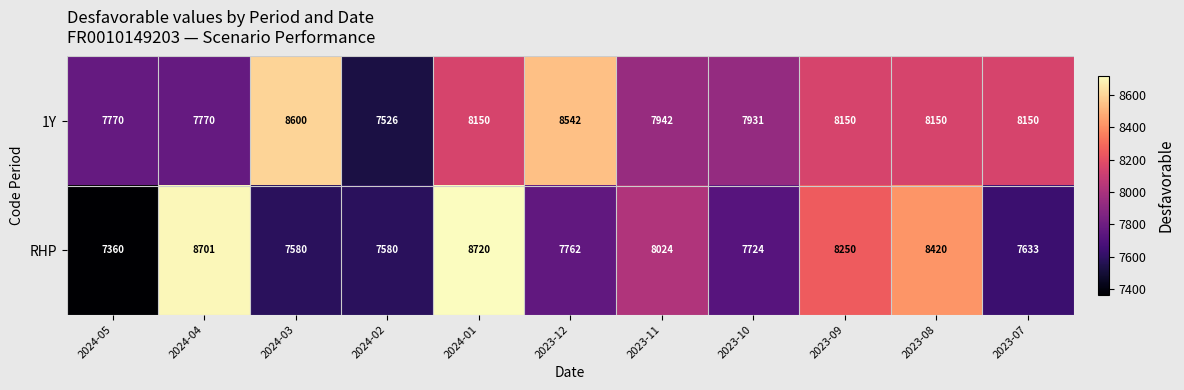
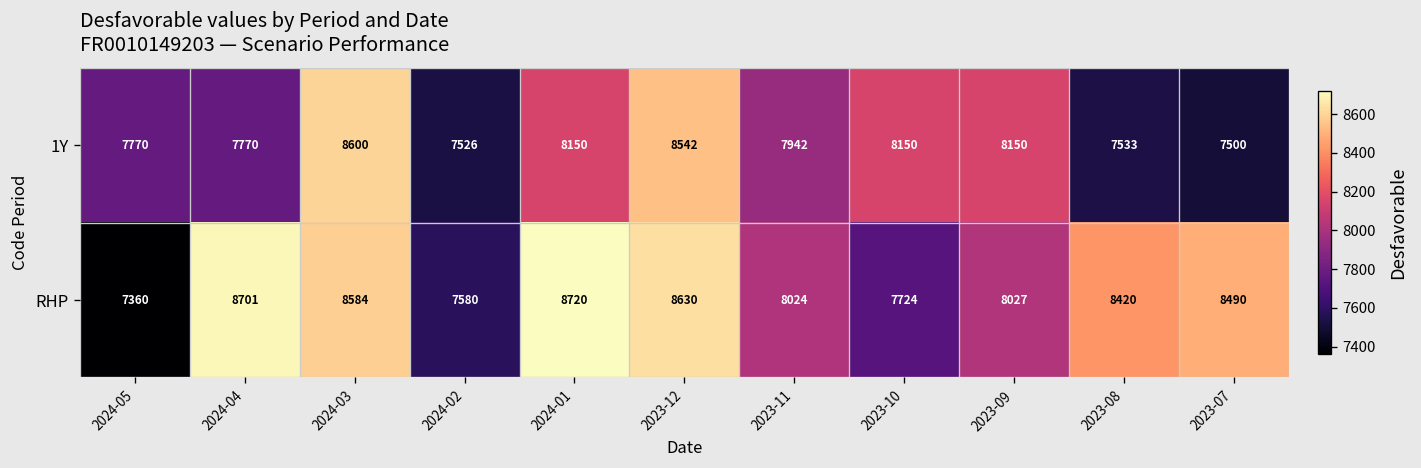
  {
    "1Y": {
      "2024-05": 7770,
      "2024-04": 7770,
      "2024-03": 8600,
      "2024-02": 7526,
      "2024-01": 8150,
      "2023-12": 8542,
      "2023-11": 7942,
-     "2023-10": 7931,
+     "2023-10": 8150,
      "2023-09": 8150,
-     "2023-08": 8150,
-     "2023-07": 8150
+     "2023-08": 7533,
+     "2023-07": 7500
    },
    "RHP": {
      "2024-05": 7360,
      "2024-04": 8701,
-     "2024-03": 7580,
+     "2024-03": 8584,
      "2024-02": 7580,
      "2024-01": 8720,
-     "2023-12": 7762,
+     "2023-12": 8630,
      "2023-11": 8024,
      "2023-10": 7724,
-     "2023-09": 8250,
+     "2023-09": 8027,
      "2023-08": 8420,
-     "2023-07": 7633
+     "2023-07": 8490
    }
  }
